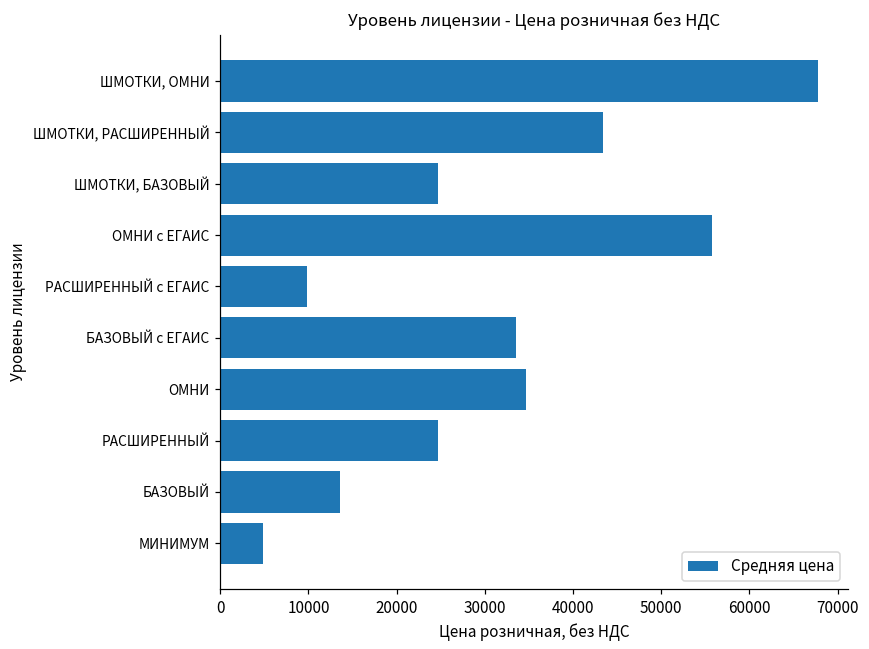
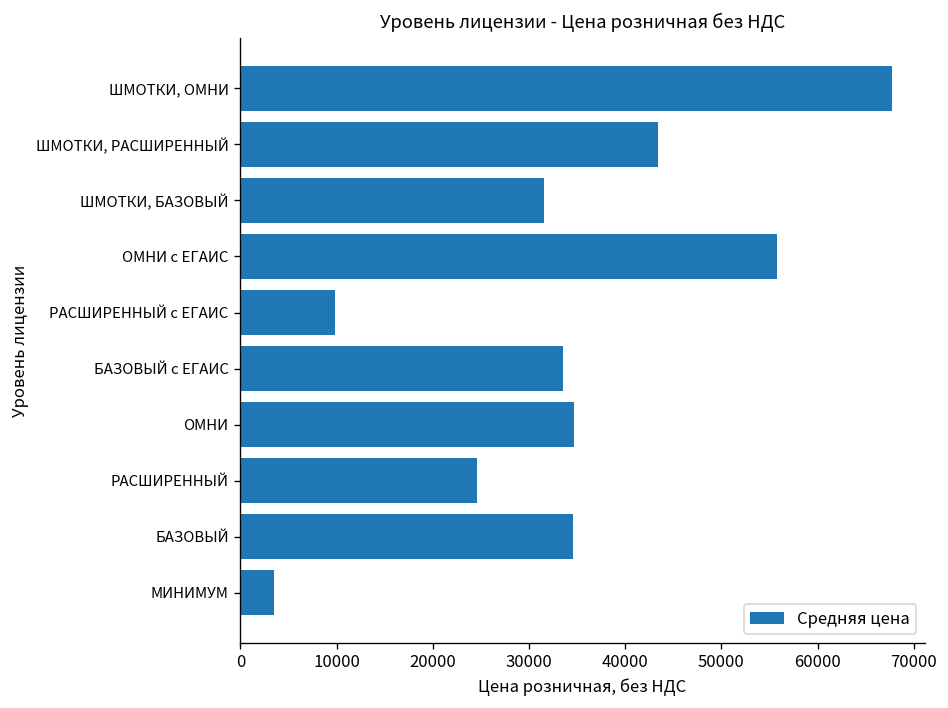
  {
    "ШМОТКИ, ОМНИ": 68000,
    "ШМОТКИ, РАСШИРЕННЫЙ": 43000,
-   "ШМОТКИ, БАЗОВЫЙ": 25000,
+   "ШМОТКИ, БАЗОВЫЙ": 32000,
    "ОМНИ с ЕГАИС": 56000,
    "РАСШИРЕННЫЙ с ЕГАИС": 10000,
    "БАЗОВЫЙ с ЕГАИС": 34000,
    "ОМНИ": 35000,
    "РАСШИРЕННЫЙ": 25000,
-   "БАЗОВЫЙ": 14000,
-   "МИНИМУМ": 5000
+   "БАЗОВЫЙ": 35000,
+   "МИНИМУМ": 3000
  }
